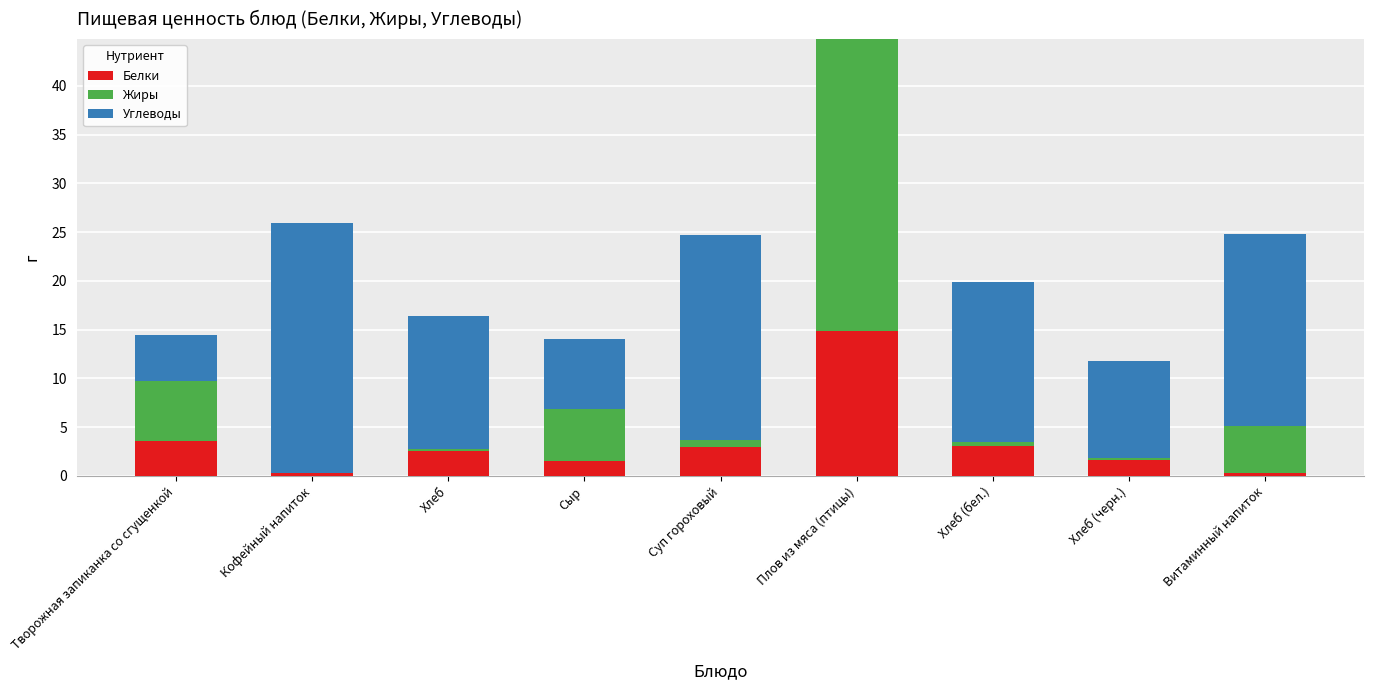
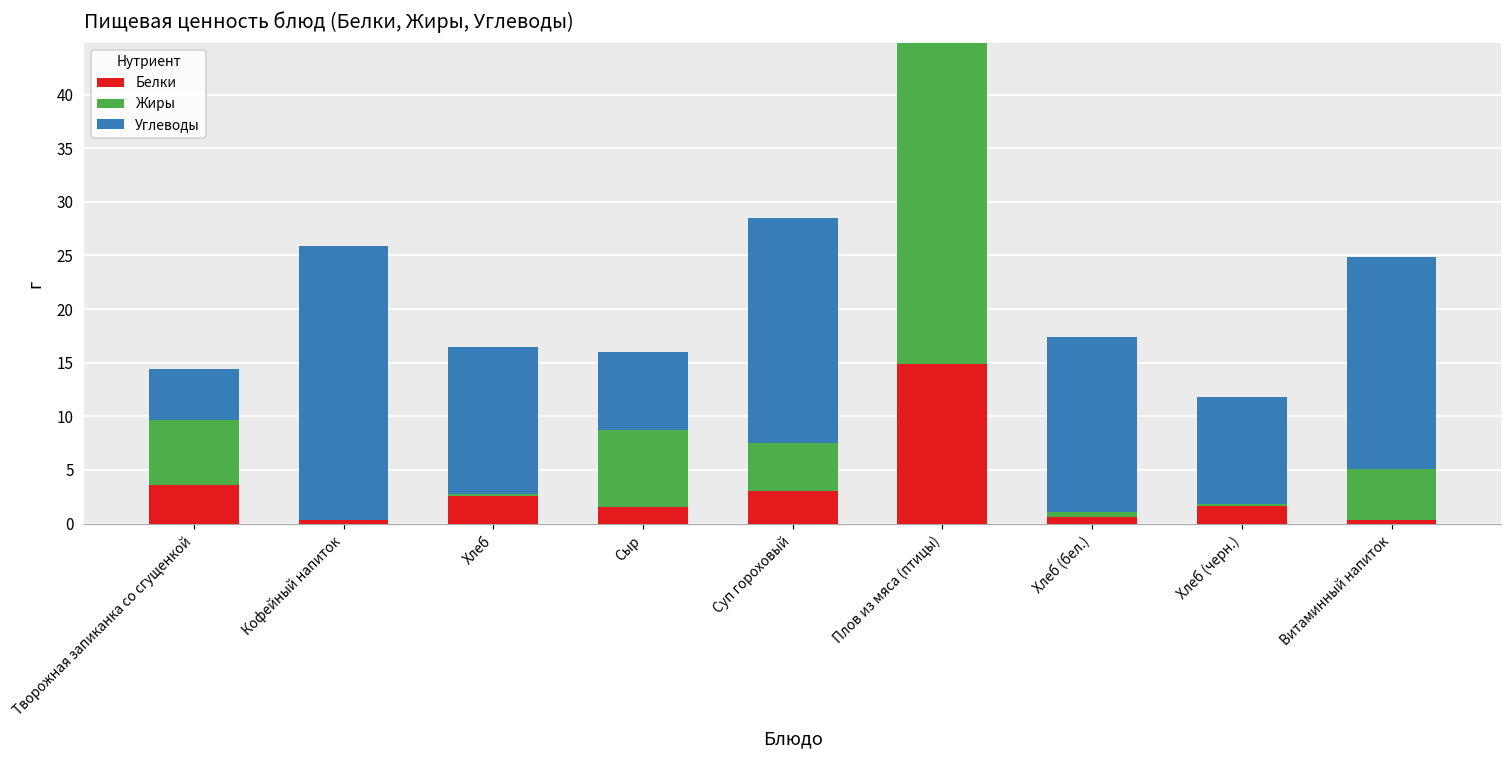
  {
    "Белки": {
      "Творожная запиканка со сгущенкой": 4,
      "Кофейный напиток": 0,
      "Хлеб": 3,
      "Сыр": 2,
      "Суп гороховый": 3,
      "Плов из мяса (птицы)": 15,
-     "Хлеб (бел.)": 3,
+     "Хлеб (бел.)": 1,
      "Хлеб (черн.)": 2,
      "Витаминный напиток": 0
    },
    "Жиры": {
      "Творожная запиканка со сгущенкой": 6,
      "Кофейный напиток": 0,
-     "Сыр": 5,
-     "Суп гороховый": 1,
+     "Сыр": 7,
+     "Суп гороховый": 5,
      "Плов из мяса (птицы)": 30,
      "Хлеб (бел.)": 0,
      "Витаминный напиток": 5
    },
    "Углеводы": {
      "Творожная запиканка со сгущенкой": 5,
      "Кофейный напиток": 26,
      "Хлеб": 14,
      "Сыр": 7,
      "Суп гороховый": 21,
      "Плов из мяса (птицы)": 0,
      "Хлеб (бел.)": 16,
      "Хлеб (черн.)": 10,
      "Витаминный напиток": 20
    }
  }
